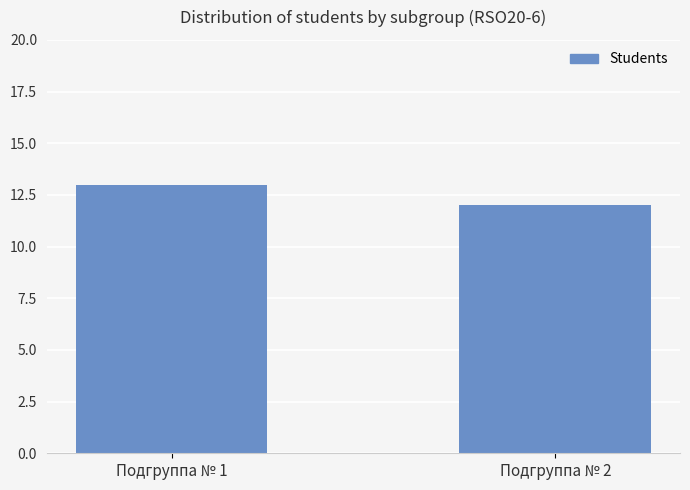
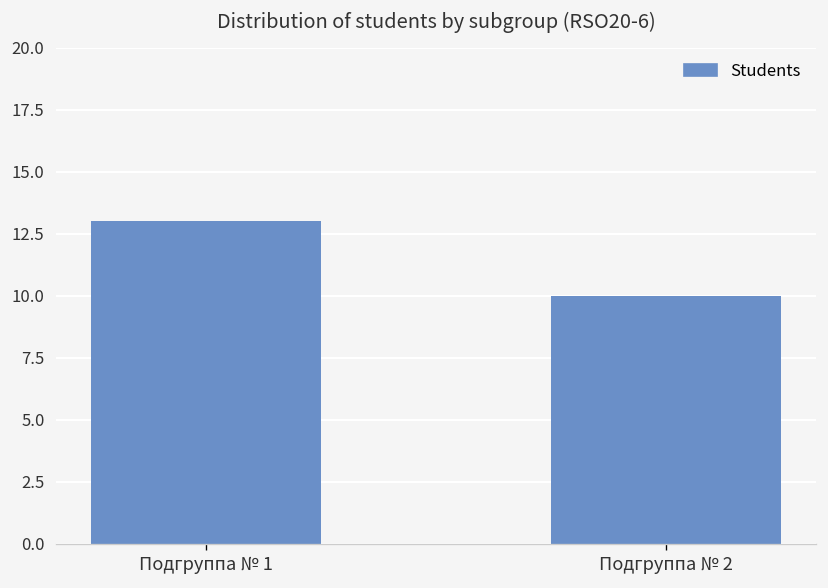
  {
    "Подгруппа № 1": 13,
-   "Подгруппа № 2": 12
+   "Подгруппа № 2": 10
  }
